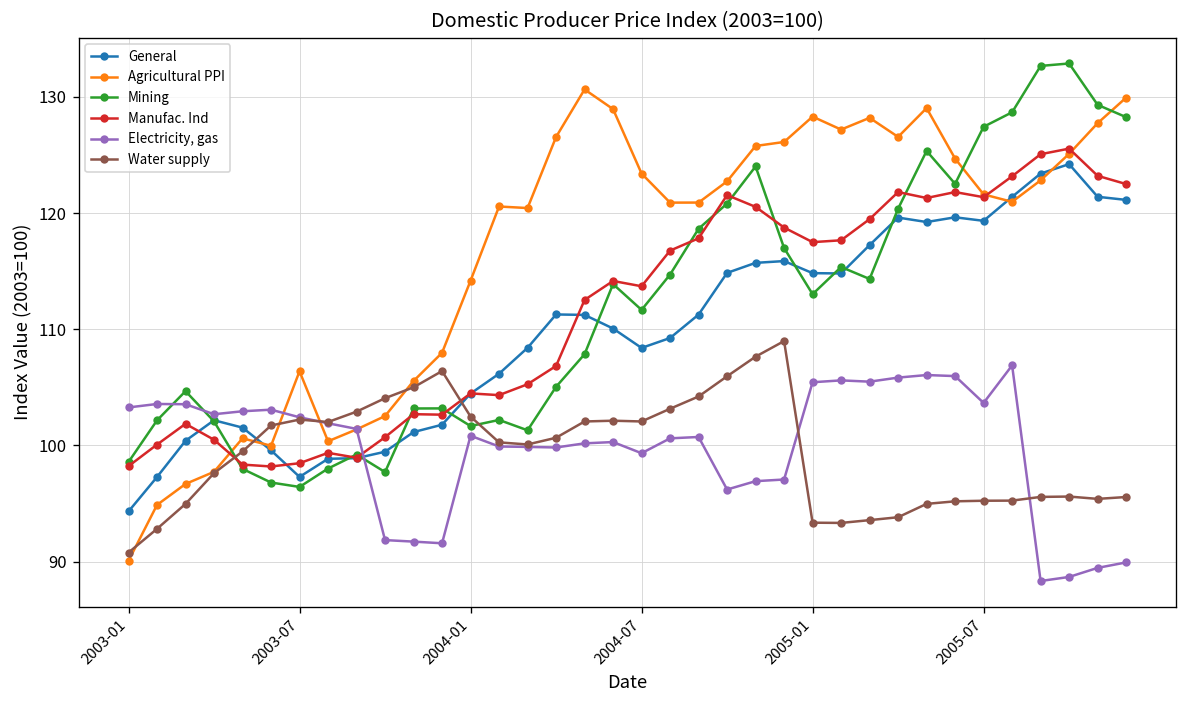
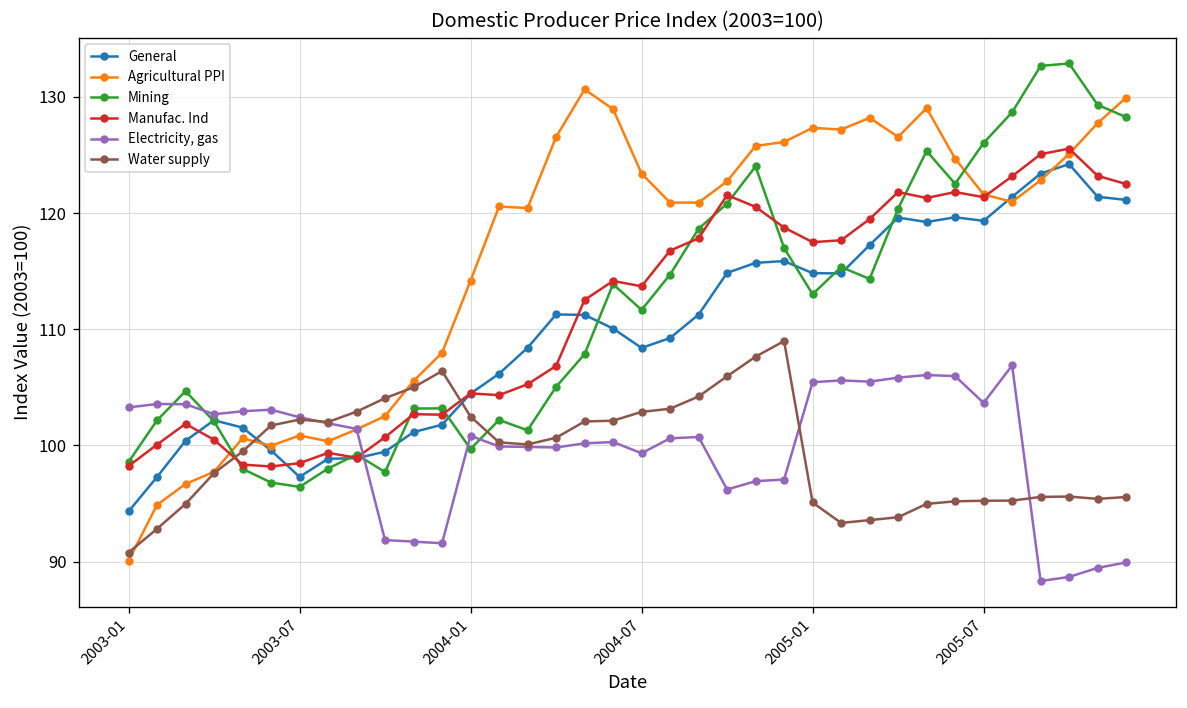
  {
    "General": {
      "2003-01": 94,
      "2003-07": 97,
      "2004-07": 108,
      "2005-01": 115,
      "2005-07": 119
    },
    "Agricultural PPI": {
      "2003-01": 90,
-     "2003-07": 106,
+     "2003-07": 101,
      "2004-01": 114,
      "2004-07": 123,
-     "2005-01": 128
+     "2005-01": 127
    },
    "Mining": {
      "2003-01": 99,
      "2003-07": 96,
-     "2004-01": 102,
+     "2004-01": 100,
      "2004-07": 112,
      "2005-01": 113,
-     "2005-07": 127
+     "2005-07": 126
    },
    "Manufac. Ind": {
      "2003-01": 98,
      "2003-07": 98,
      "2004-07": 114,
      "2005-01": 118
    },
    "Electricity, gas": {
      "2003-01": 103,
      "2004-01": 101,
      "2004-07": 99,
      "2005-01": 105,
      "2005-07": 104
    },
    "Water supply": {
      "2003-01": 91,
      "2004-01": 102,
-     "2004-07": 102,
-     "2005-01": 93,
+     "2004-07": 103,
+     "2005-01": 95,
      "2005-07": 95
    }
  }
